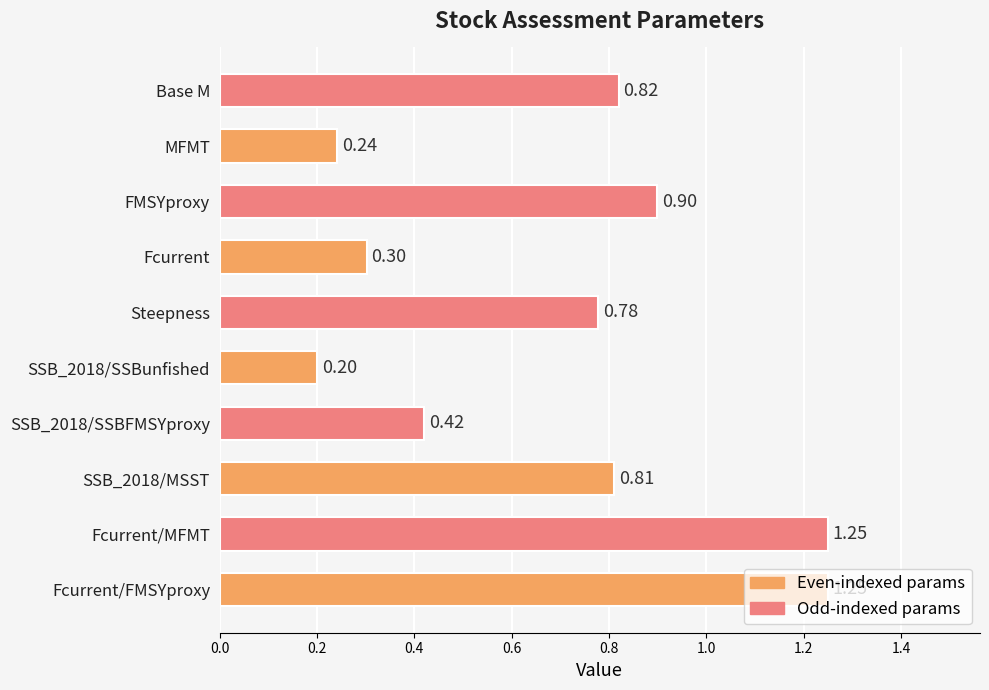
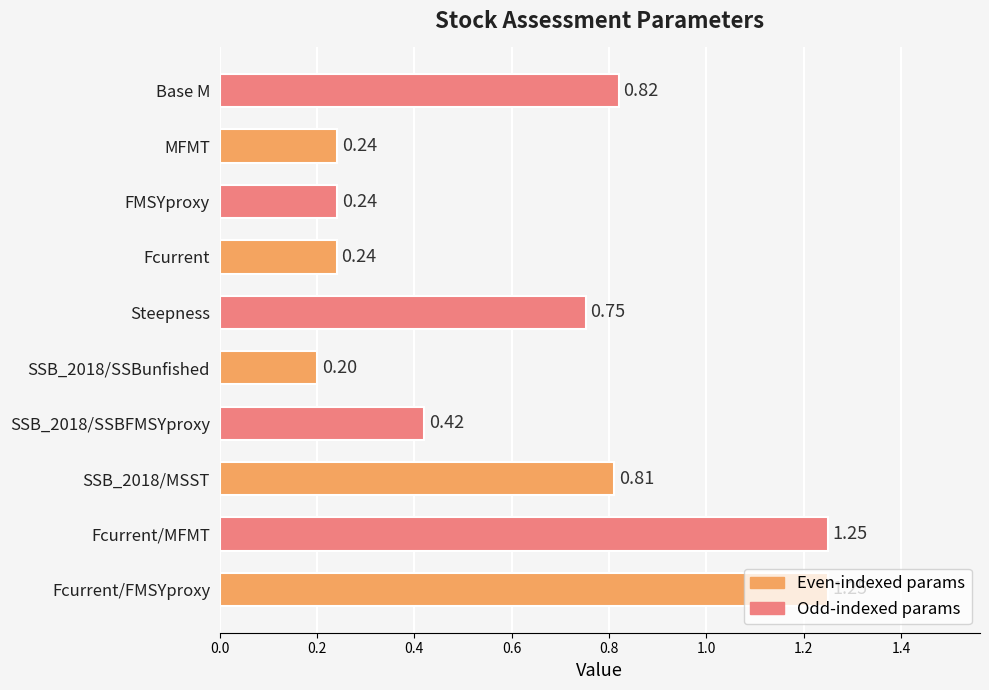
  {
    "Base M": 0.82,
    "MFMT": 0.24,
-   "FMSYproxy": 0.90,
-   "Fcurrent": 0.30,
-   "Steepness": 0.78,
+   "FMSYproxy": 0.24,
+   "Fcurrent": 0.24,
+   "Steepness": 0.75,
    "SSB_2018/SSBunfished": 0.20,
    "SSB_2018/SSBFMSYproxy": 0.42,
    "SSB_2018/MSST": 0.81,
    "Fcurrent/MFMT": 1.25
  }
